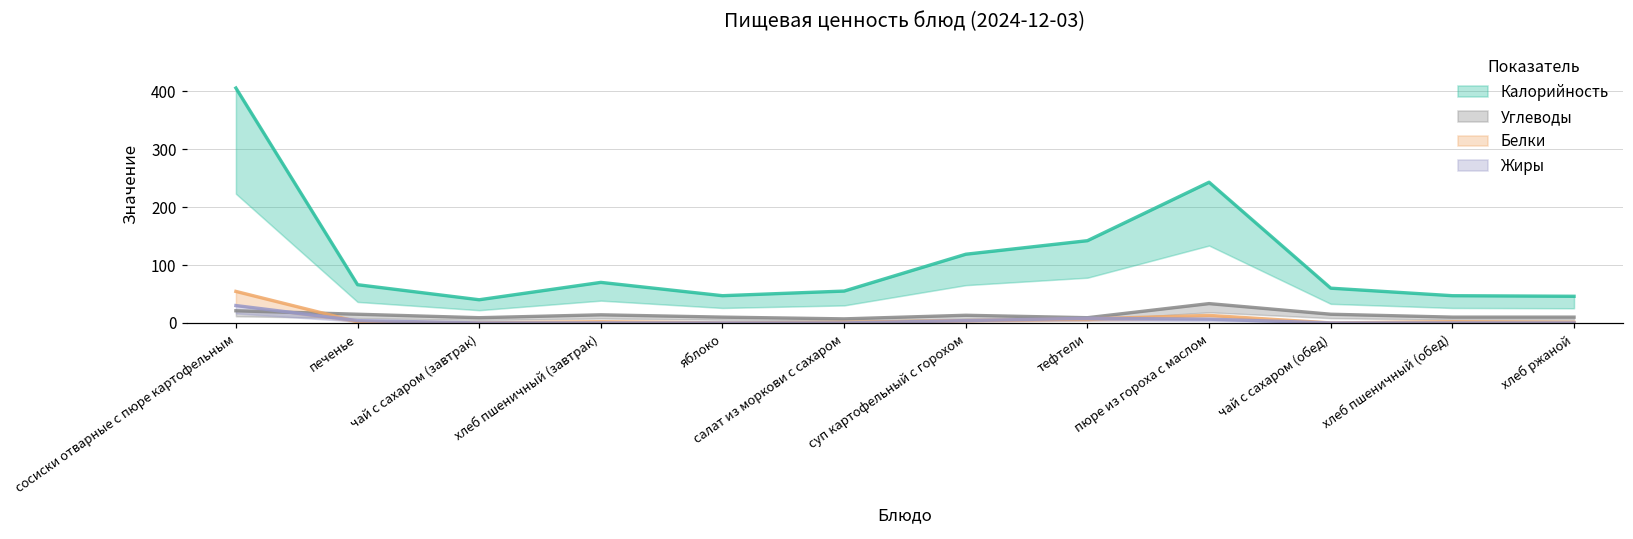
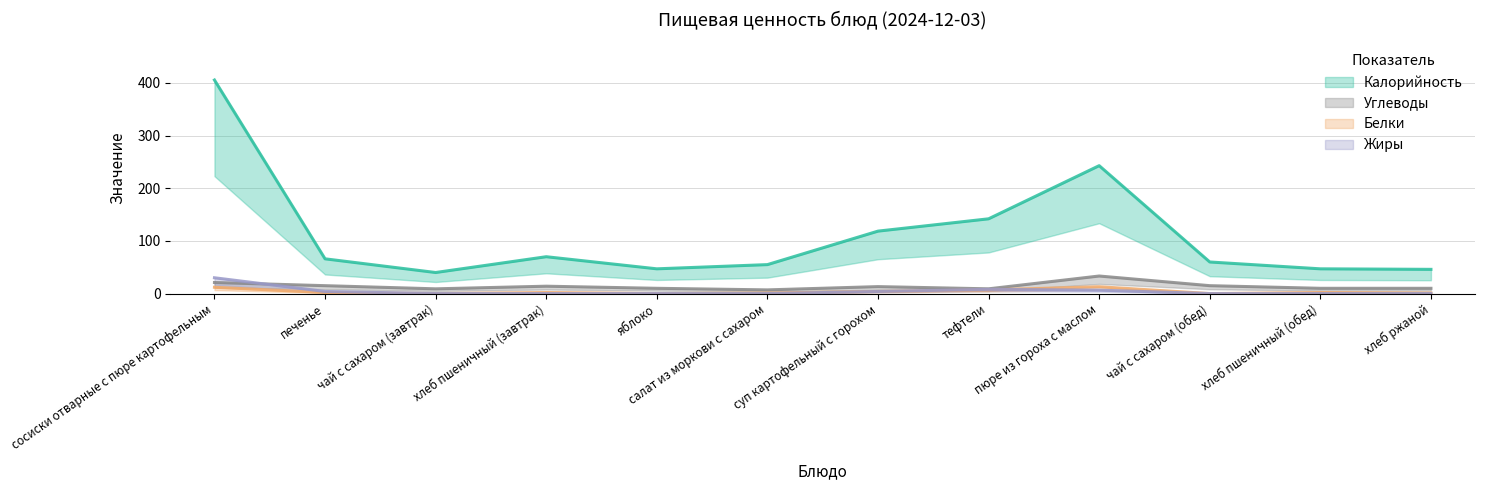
  {
    "Белки": {
-     "сосиски отварные с пюре картофельным": 50,
+     "сосиски отварные с пюре картофельным": 10,
      "пюре из гороха с маслом": 10
    }
  }
